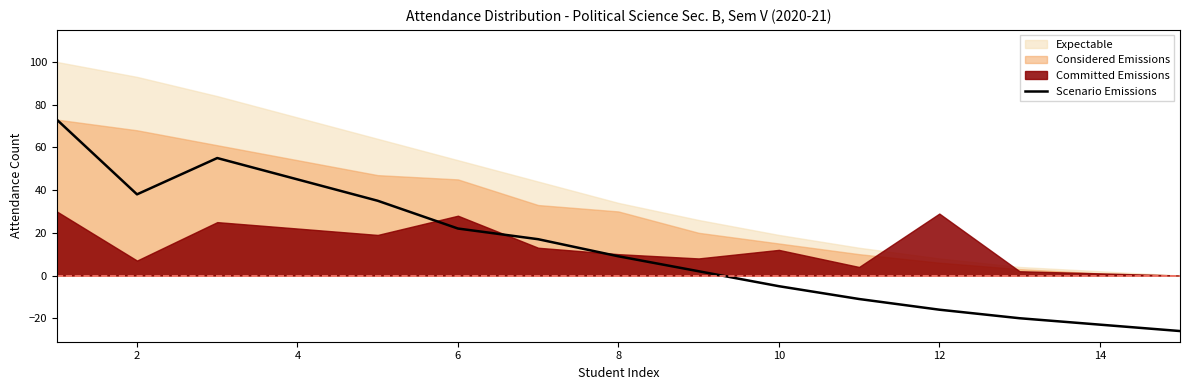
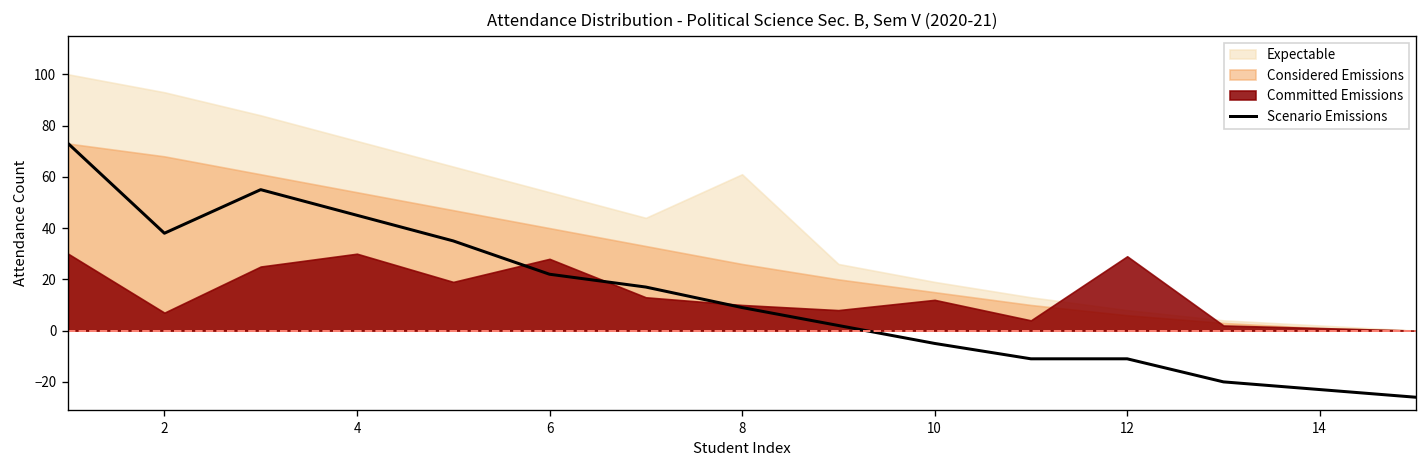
  {
    "Scenario Emissions": {
      "2": 38,
      "4": 45,
      "6": 22,
      "10": -5,
-     "12": -16,
+     "12": -11,
      "14": -23
    },
    "Expectable": {
      "2": 93,
      "4": 74,
      "6": 54,
-     "8": 34,
+     "8": 61,
      "10": 19,
      "12": 8
    },
    "Considered Emissions": {
      "2": 68,
      "4": 54,
-     "6": 45,
-     "8": 30,
+     "6": 40,
+     "8": 26,
      "10": 15,
      "12": 6
    },
    "Committed Emissions": {
      "2": 7,
-     "4": 22,
+     "4": 30,
      "6": 28,
      "10": 12,
      "12": 29
    }
  }
